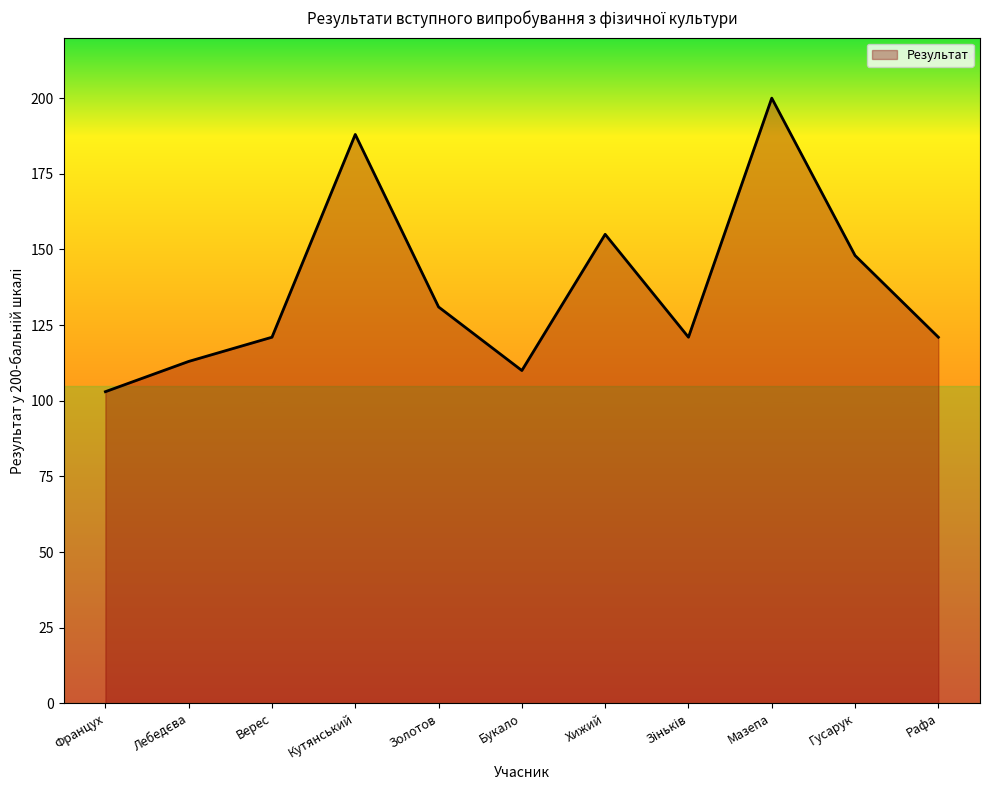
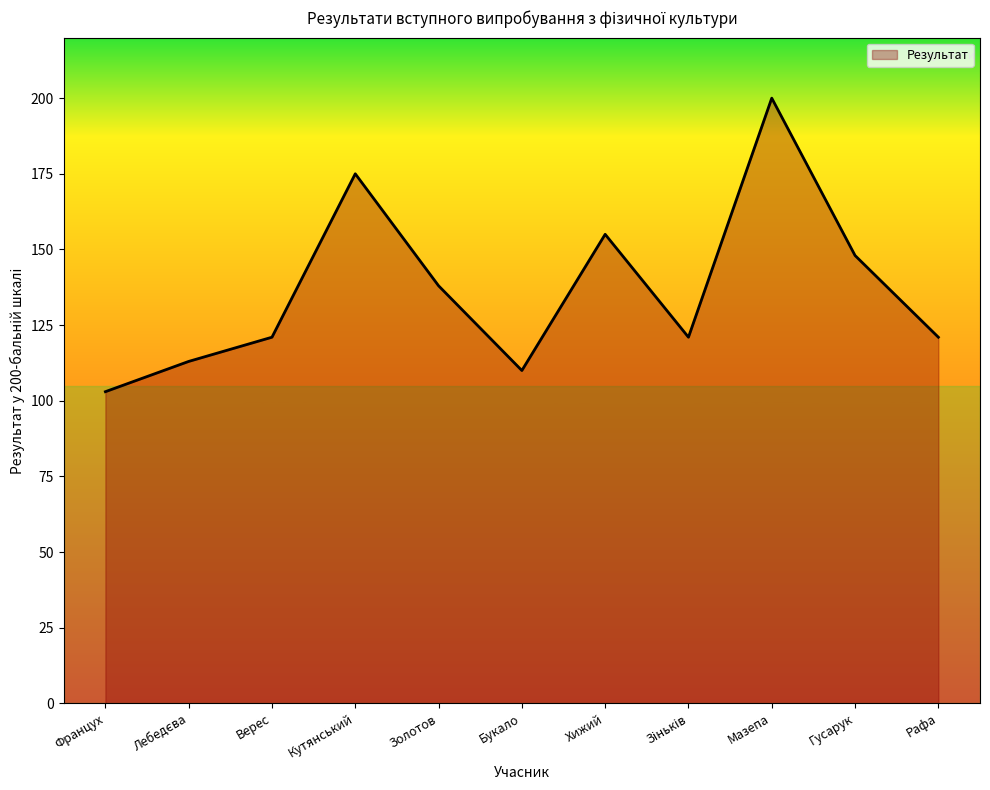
  {
    "Францух": 103,
    "Лебедєва": 113,
    "Верес": 121,
-   "Кутянський": 188,
-   "Золотов": 131,
+   "Кутянський": 175,
+   "Золотов": 138,
    "Букало": 110,
    "Хижий": 155,
    "Зіньків": 121,
    "Мазепа": 200,
    "Гусарук": 148,
    "Рафа": 121
  }
